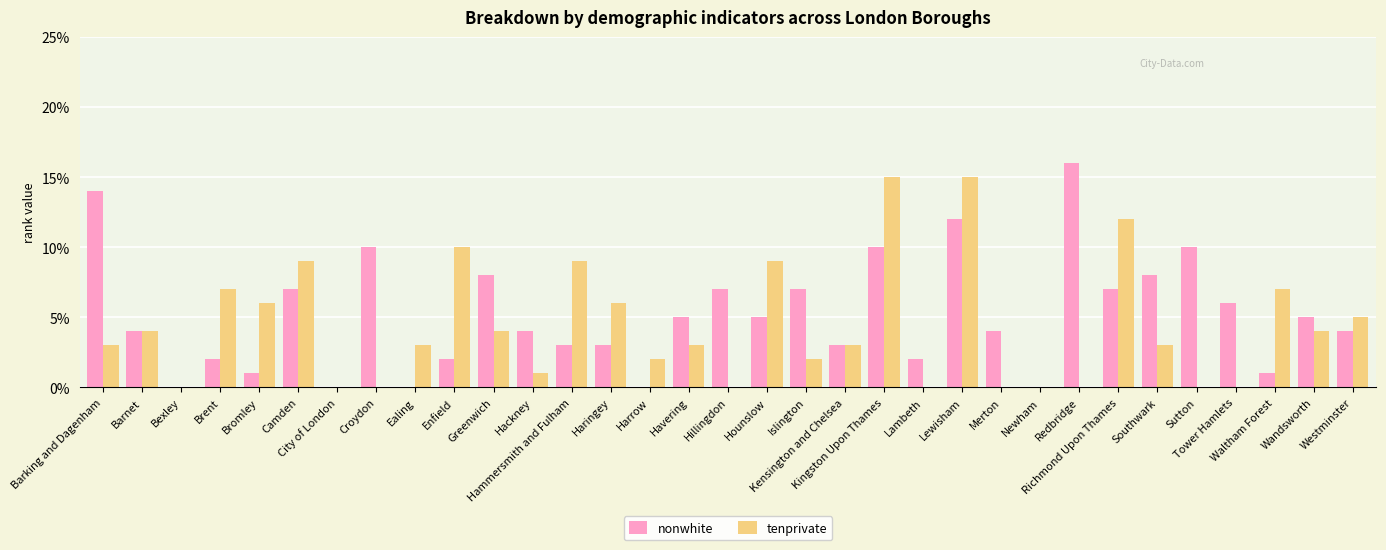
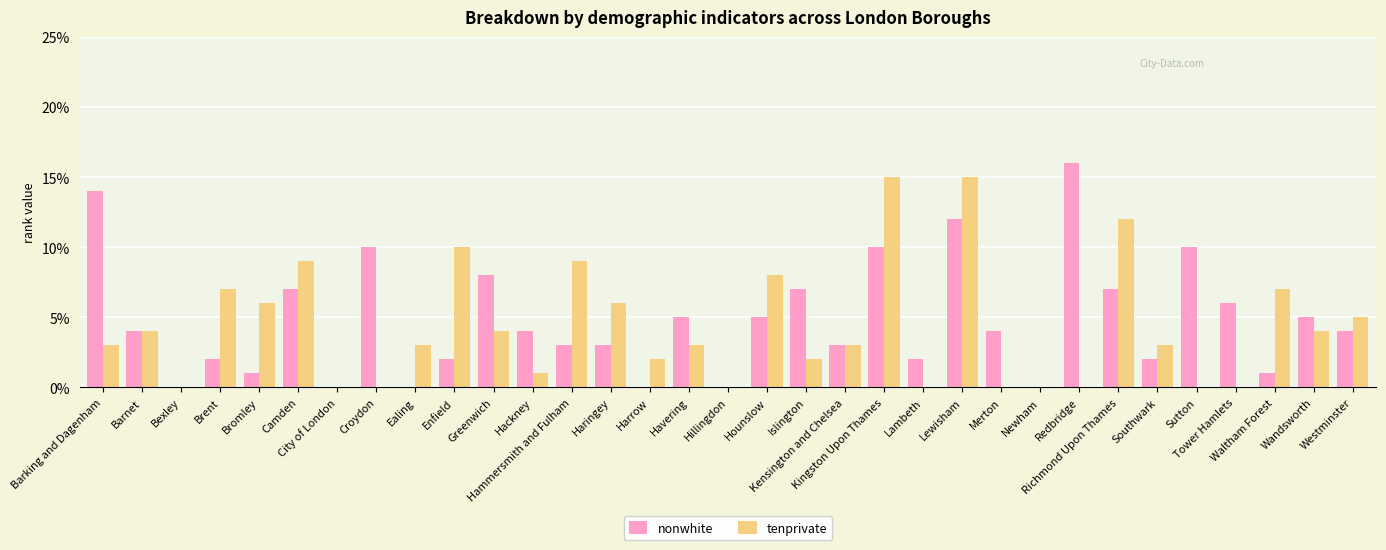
  {
    "nonwhite": {
      "Barking and Dagenham": "14%",
      "Barnet": "4%",
      "Bexley": "0%",
      "Brent": "2%",
      "Bromley": "1%",
      "Camden": "7%",
      "City of London": "0%",
      "Croydon": "10%",
      "Ealing": "0%",
      "Enfield": "2%",
      "Greenwich": "8%",
      "Hackney": "4%",
      "Hammersmith and Fulham": "3%",
      "Haringey": "3%",
      "Harrow": "0%",
      "Havering": "5%",
-     "Hillingdon": "7%",
+     "Hillingdon": "0%",
      "Hounslow": "5%",
      "Islington": "7%",
      "Kensington and Chelsea": "3%",
      "Kingston Upon Thames": "10%",
      "Lambeth": "2%",
      "Lewisham": "12%",
      "Merton": "4%",
      "Newham": "0%",
      "Redbridge": "16%",
      "Richmond Upon Thames": "7%",
-     "Southwark": "8%",
+     "Southwark": "2%",
      "Sutton": "10%",
      "Tower Hamlets": "6%",
      "Waltham Forest": "1%",
      "Wandsworth": "5%",
      "Westminster": "4%"
    },
    "tenprivate": {
      "Barking and Dagenham": "3%",
      "Barnet": "4%",
      "Bexley": "0%",
      "Brent": "7%",
      "Bromley": "6%",
      "Camden": "9%",
      "City of London": "0%",
      "Croydon": "0%",
      "Ealing": "3%",
      "Enfield": "10%",
      "Greenwich": "4%",
      "Hackney": "1%",
      "Hammersmith and Fulham": "9%",
      "Haringey": "6%",
      "Harrow": "2%",
      "Havering": "3%",
      "Hillingdon": "0%",
-     "Hounslow": "9%",
+     "Hounslow": "8%",
      "Islington": "2%",
      "Kensington and Chelsea": "3%",
      "Kingston Upon Thames": "15%",
      "Lambeth": "0%",
      "Lewisham": "15%",
      "Merton": "0%",
      "Newham": "0%",
      "Redbridge": "0%",
      "Richmond Upon Thames": "12%",
      "Southwark": "3%",
      "Sutton": "0%",
      "Tower Hamlets": "0%",
      "Waltham Forest": "7%",
      "Wandsworth": "4%",
      "Westminster": "5%"
    }
  }
